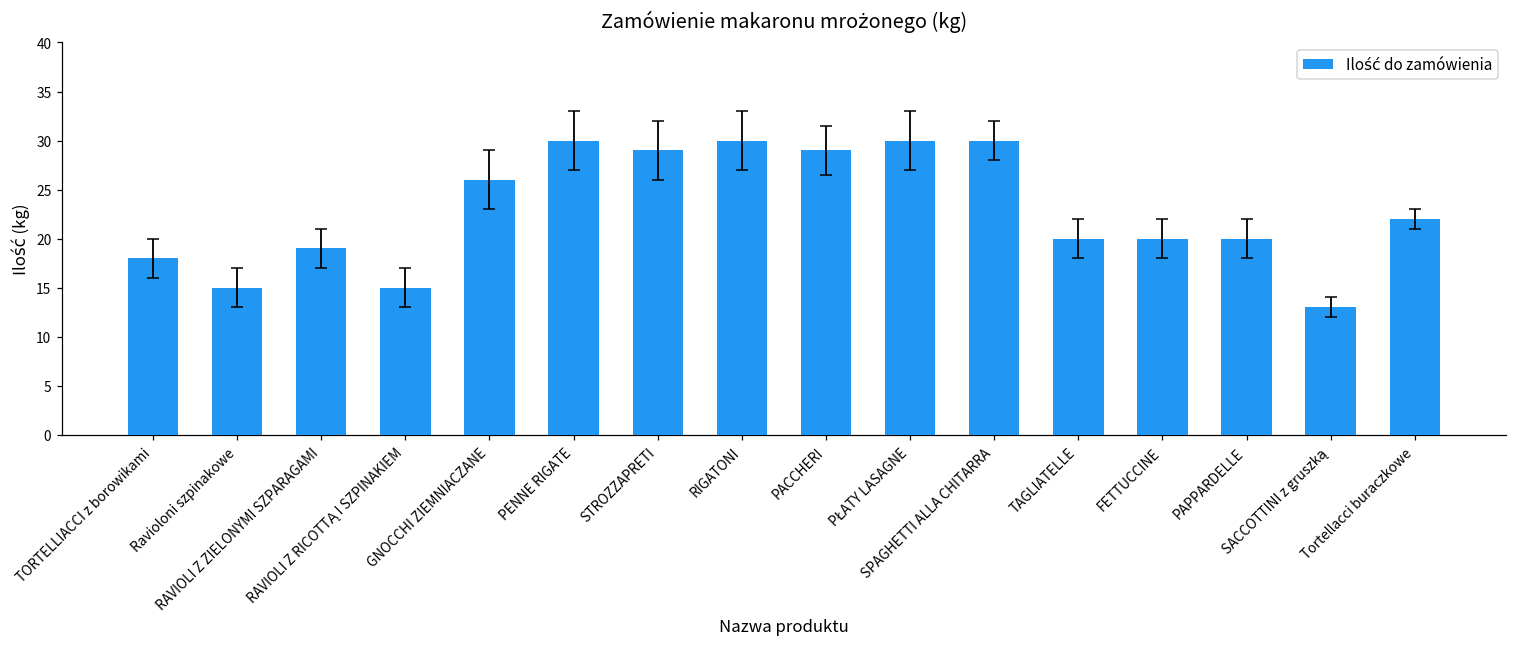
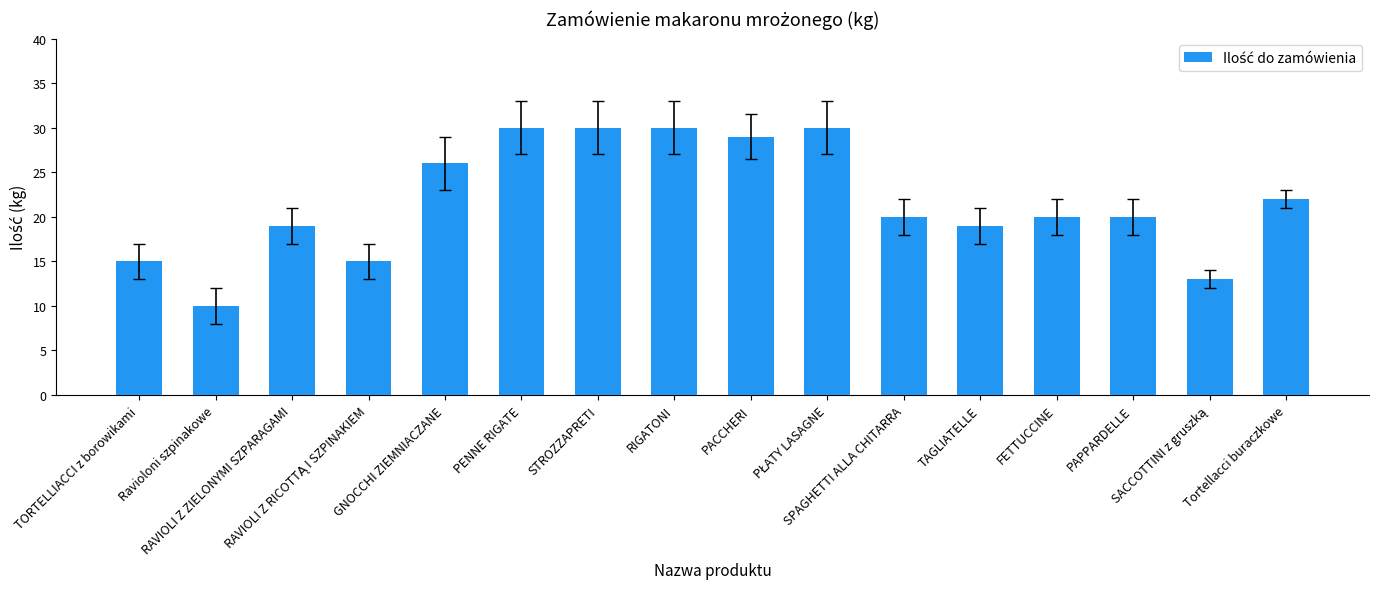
  {
    "Ilość do zamówienia": {
-     "TORTELLIACCI z borowikami": 18,
-     "Ravioloni szpinakowe": 15,
+     "TORTELLIACCI z borowikami": 15,
+     "Ravioloni szpinakowe": 10,
      "RAVIOLI Z ZIELONYMI SZPARAGAMI": 19,
      "RAVIOLI Z RICOTTĄ I SZPINAKIEM": 15,
      "GNOCCHI ZIEMNIACZANE": 26,
      "PENNE RIGATE": 30,
-     "STROZZAPRETI": 29,
+     "STROZZAPRETI": 30,
      "RIGATONI": 30,
      "PACCHERI": 29,
      "PŁATY LASAGNE": 30,
-     "SPAGHETTI ALLA CHITARRA": 30,
-     "TAGLIATELLE": 20,
+     "SPAGHETTI ALLA CHITARRA": 20,
+     "TAGLIATELLE": 19,
      "FETTUCCINE": 20,
      "PAPPARDELLE": 20,
      "SACCOTTINI z gruszką": 13,
      "Tortellacci buraczkowe": 22
    }
  }
